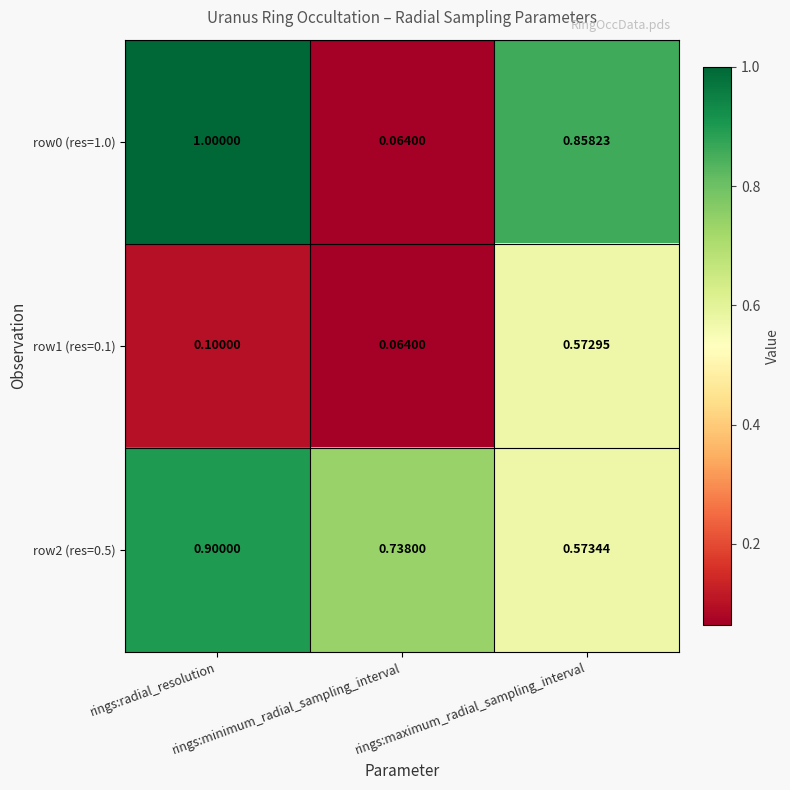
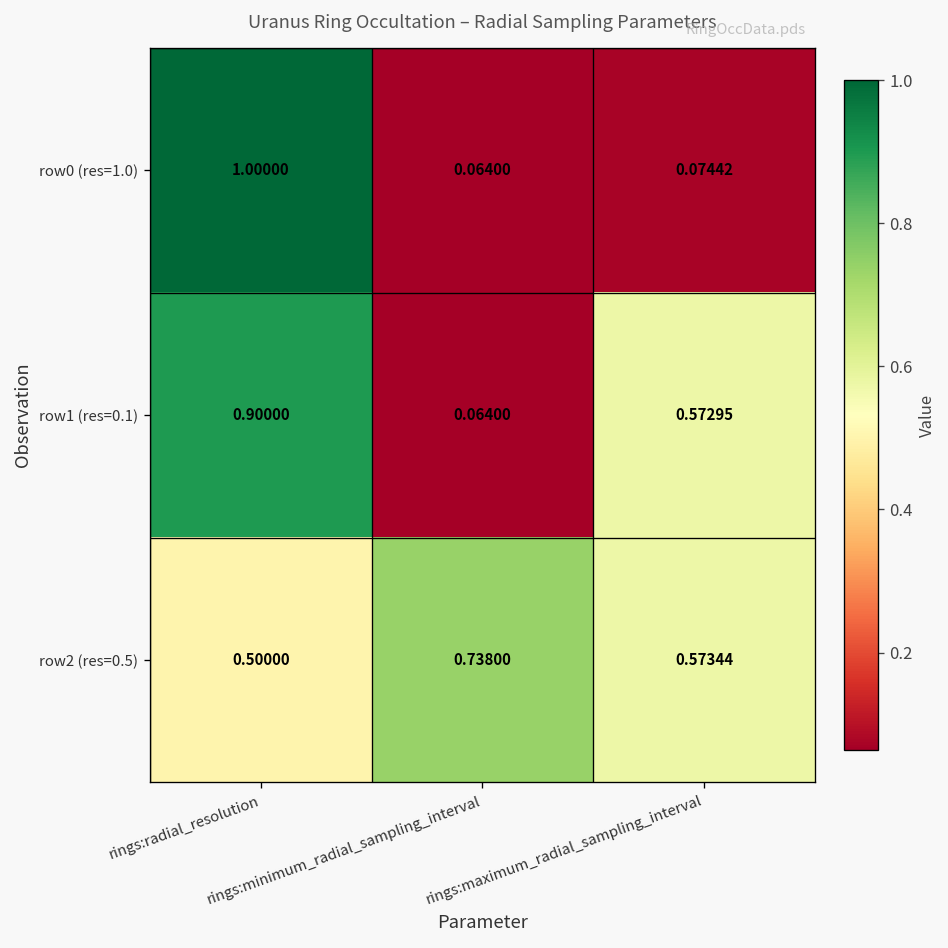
  {
    "row0 (res=1.0)": {
      "rings:radial_resolution": 1.00000,
      "rings:minimum_radial_sampling_interval": 0.06400,
-     "rings:maximum_radial_sampling_interval": 0.85823
+     "rings:maximum_radial_sampling_interval": 0.07442
    },
    "row1 (res=0.1)": {
-     "rings:radial_resolution": 0.10000,
+     "rings:radial_resolution": 0.90000,
      "rings:minimum_radial_sampling_interval": 0.06400,
      "rings:maximum_radial_sampling_interval": 0.57295
    },
    "row2 (res=0.5)": {
-     "rings:radial_resolution": 0.90000,
+     "rings:radial_resolution": 0.50000,
      "rings:minimum_radial_sampling_interval": 0.73800,
      "rings:maximum_radial_sampling_interval": 0.57344
    }
  }
